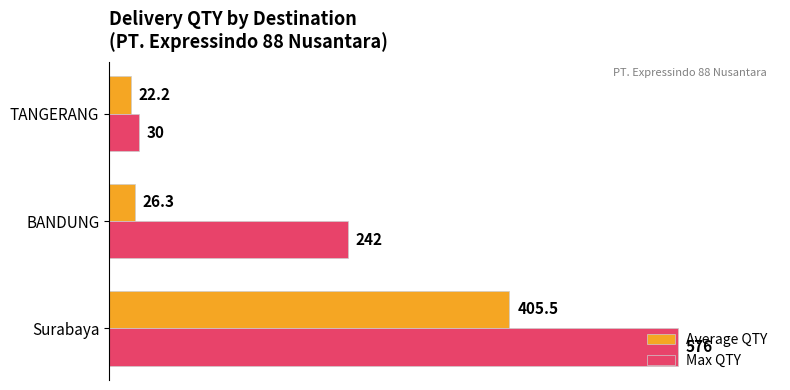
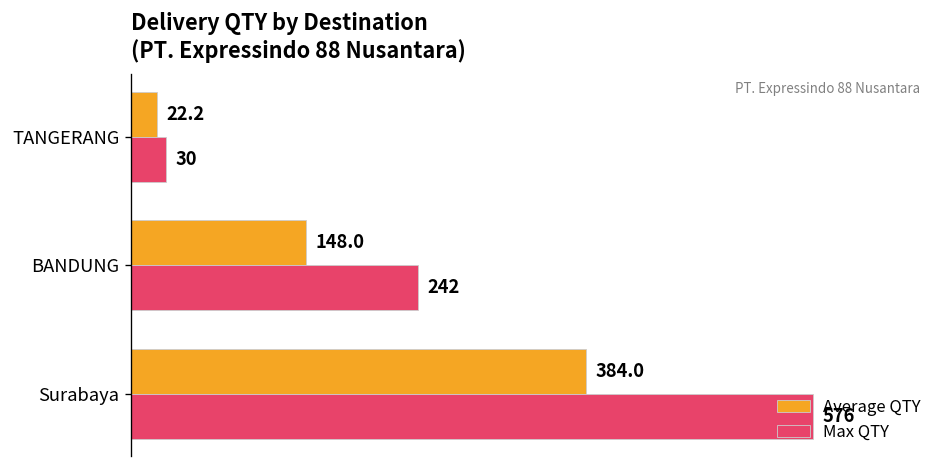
  {
    "Average QTY": {
      "TANGERANG": 22.2,
-     "BANDUNG": 26.3,
-     "Surabaya": 405.5
+     "BANDUNG": 148.0,
+     "Surabaya": 384.0
    },
    "Max QTY": {
      "TANGERANG": 30,
      "BANDUNG": 242,
      "Surabaya": 576
    }
  }
